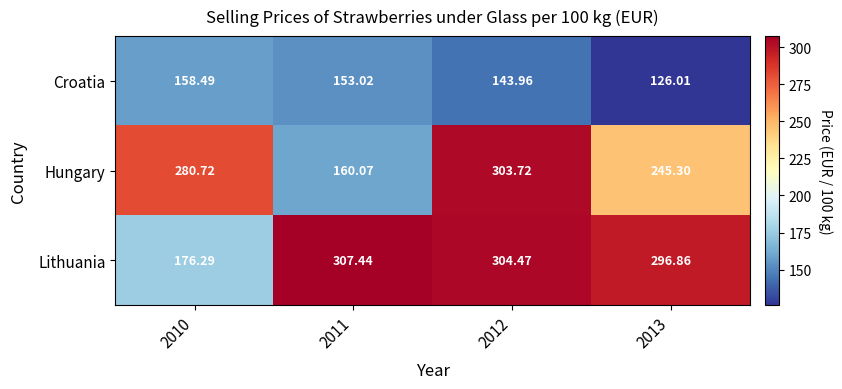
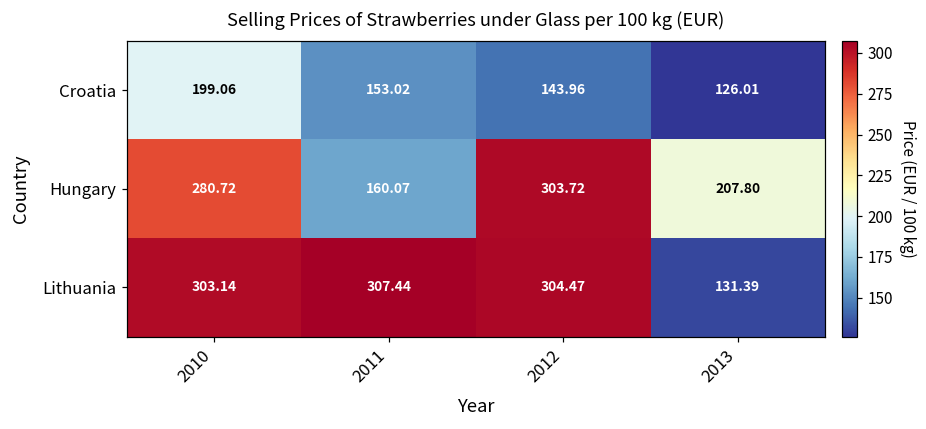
  {
    "Croatia": {
-     "2010": 158.49,
+     "2010": 199.06,
      "2011": 153.02,
      "2012": 143.96,
      "2013": 126.01
    },
    "Hungary": {
      "2010": 280.72,
      "2011": 160.07,
      "2012": 303.72,
-     "2013": 245.30
+     "2013": 207.80
    },
    "Lithuania": {
-     "2010": 176.29,
+     "2010": 303.14,
      "2011": 307.44,
      "2012": 304.47,
-     "2013": 296.86
+     "2013": 131.39
    }
  }
